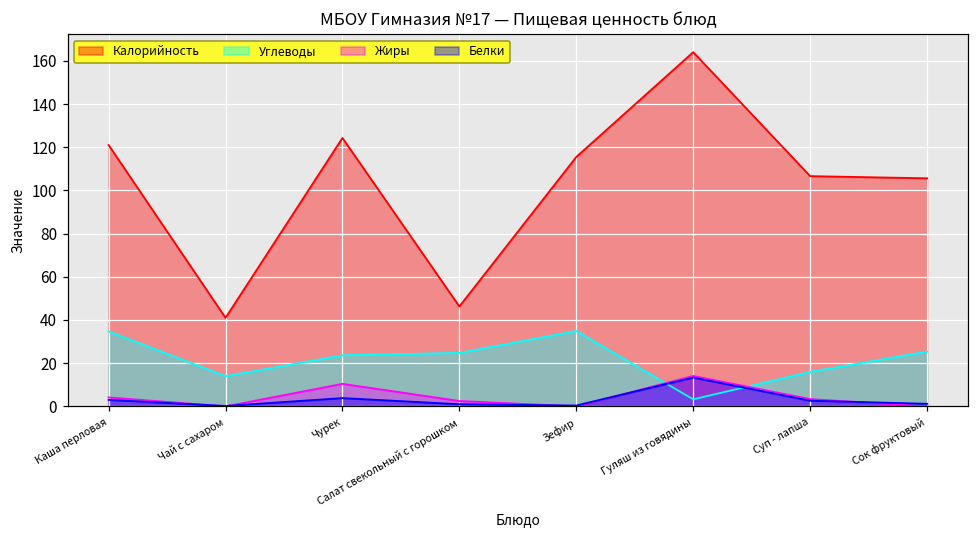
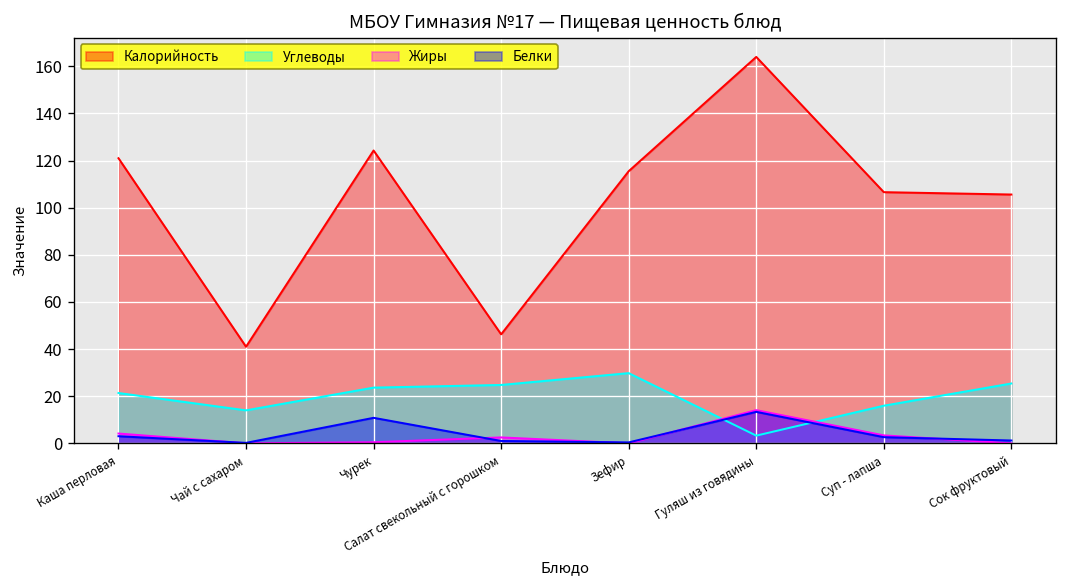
  {
    "Калорийность": {
      "Каша перловая": 121,
      "Чай с сахаром": 41,
      "Чурек": 124,
      "Салат свекольный с горошком": 46,
      "Зефир": 116,
      "Гуляш из говядины": 164,
      "Суп - лапша": 107,
      "Сок фруктовый": 106
    },
    "Углеводы": {
-     "Каша перловая": 35,
+     "Каша перловая": 21,
      "Чай с сахаром": 14,
      "Чурек": 24,
      "Салат свекольный с горошком": 25,
-     "Зефир": 35,
+     "Зефир": 30,
      "Гуляш из говядины": 3,
      "Суп - лапша": 16,
      "Сок фруктовый": 25
    },
    "Жиры": {
-     "Чурек": 10,
+     "Чурек": 0,
      "Салат свекольный с горошком": 3
    },
    "Белки": {
-     "Чурек": 4,
+     "Чурек": 11,
      "Салат свекольный с горошком": 1
    }
  }
